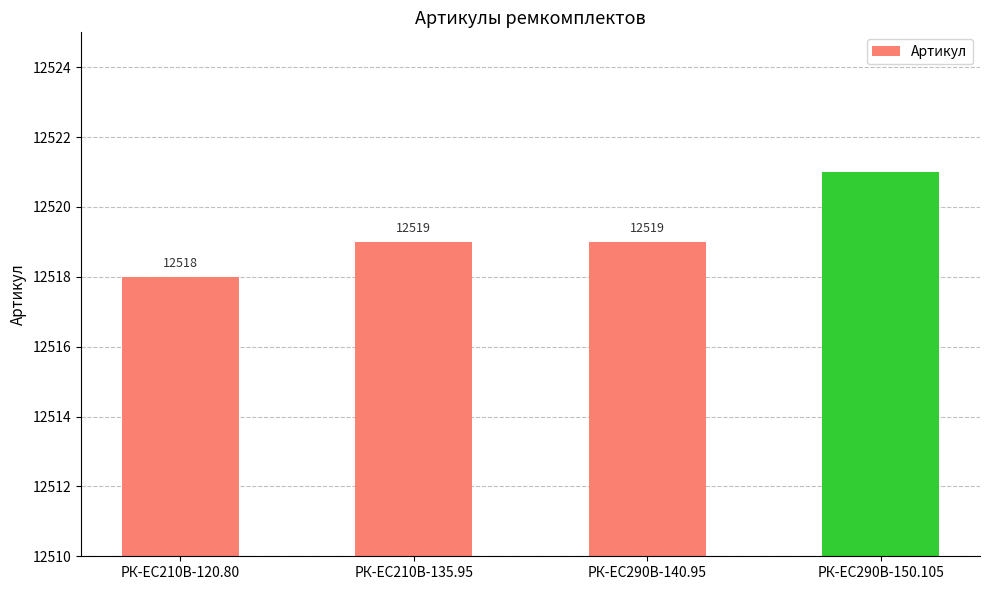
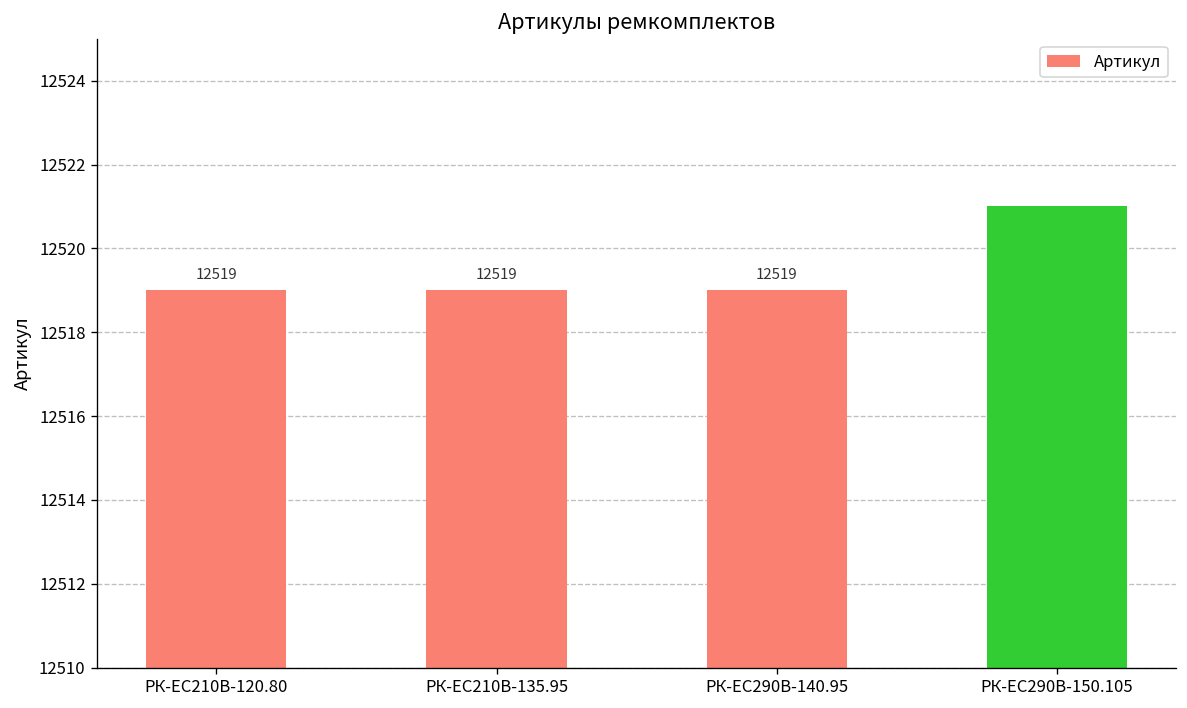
  {
-   "РК-EC210В-120.80": 12518,
+   "РК-EC210В-120.80": 12519,
    "РК-EC210В-135.95": 12519,
    "РК-ЕС290В-140.95": 12519
  }
